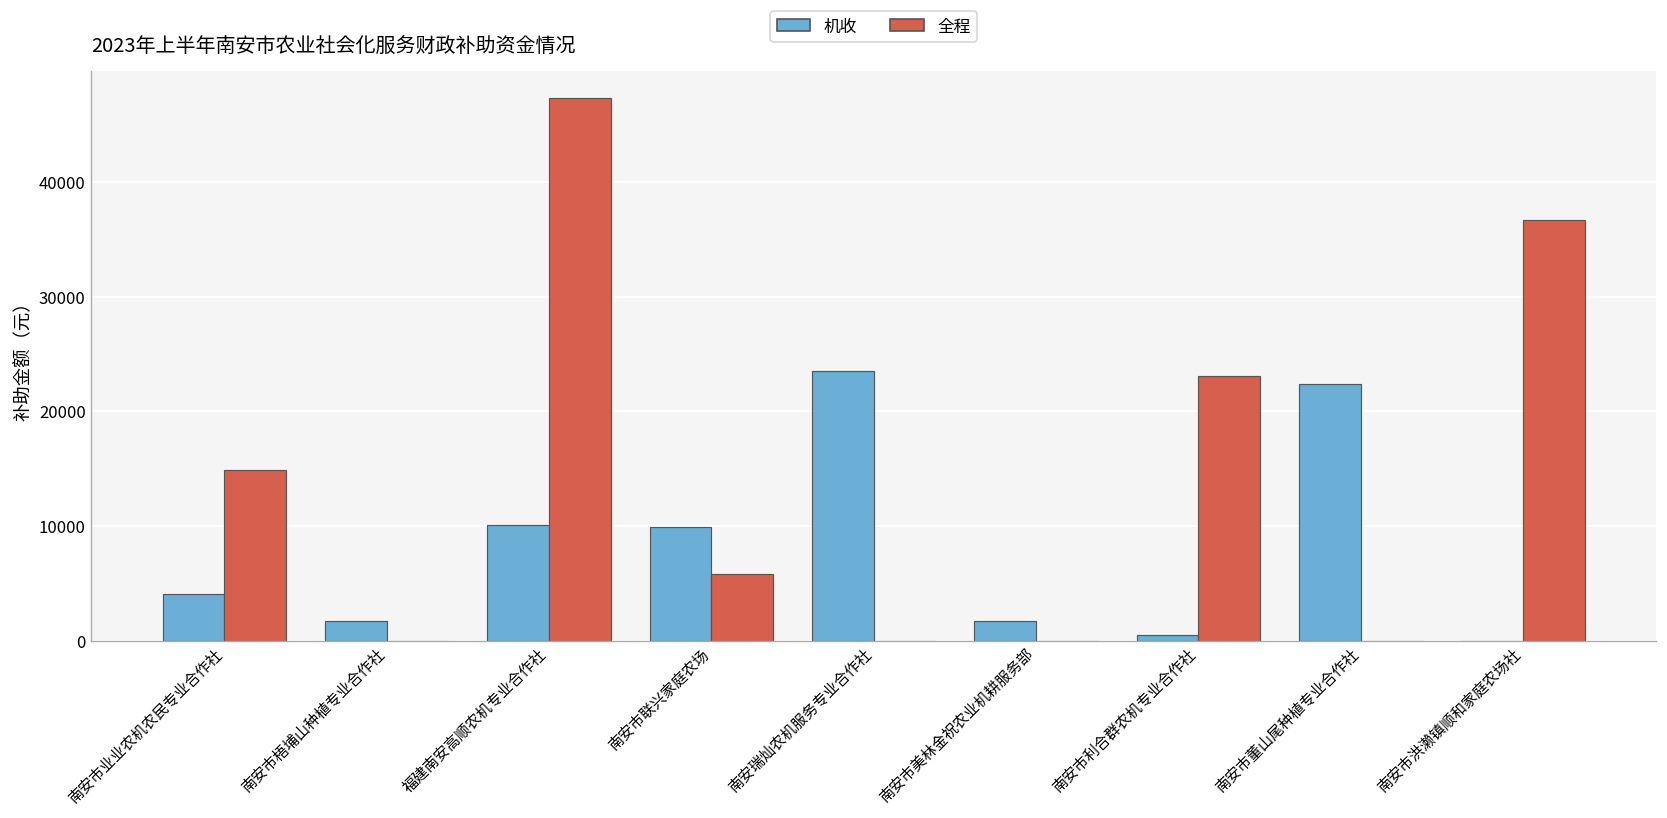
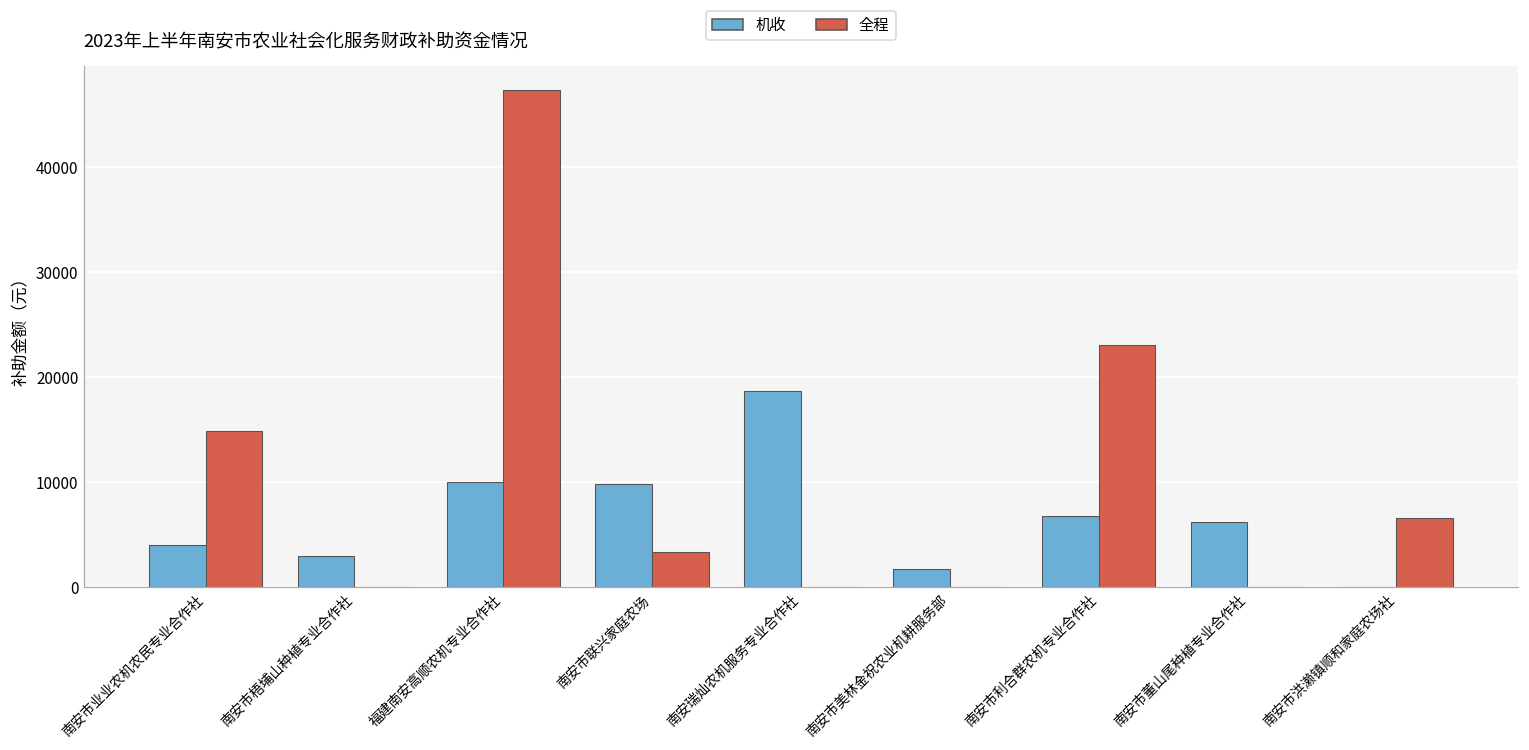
  {
    "机收": {
      "南安市业业农机农民专业合作社": 4000,
-     "南安市梧埔山种植专业合作社": 2000,
+     "南安市梧埔山种植专业合作社": 3000,
      "福建南安高顺农机专业合作社": 10000,
      "南安市联兴家庭农场": 10000,
-     "南安瑞灿农机服务专业合作社": 23000,
+     "南安瑞灿农机服务专业合作社": 19000,
      "南安市美林金祝农业机耕服务部": 2000,
-     "南安市利合群农机专业合作社": 1000,
-     "南安市董山尾种植专业合作社": 22000,
+     "南安市利合群农机专业合作社": 7000,
+     "南安市董山尾种植专业合作社": 6000,
      "南安市洪濑镇顺和家庭农场社": 0
    },
    "全程": {
      "南安市业业农机农民专业合作社": 15000,
      "南安市梧埔山种植专业合作社": 0,
      "福建南安高顺农机专业合作社": 47000,
-     "南安市联兴家庭农场": 6000,
+     "南安市联兴家庭农场": 3000,
      "南安瑞灿农机服务专业合作社": 0,
      "南安市美林金祝农业机耕服务部": 0,
      "南安市利合群农机专业合作社": 23000,
      "南安市董山尾种植专业合作社": 0,
-     "南安市洪濑镇顺和家庭农场社": 37000
+     "南安市洪濑镇顺和家庭农场社": 7000
    }
  }
